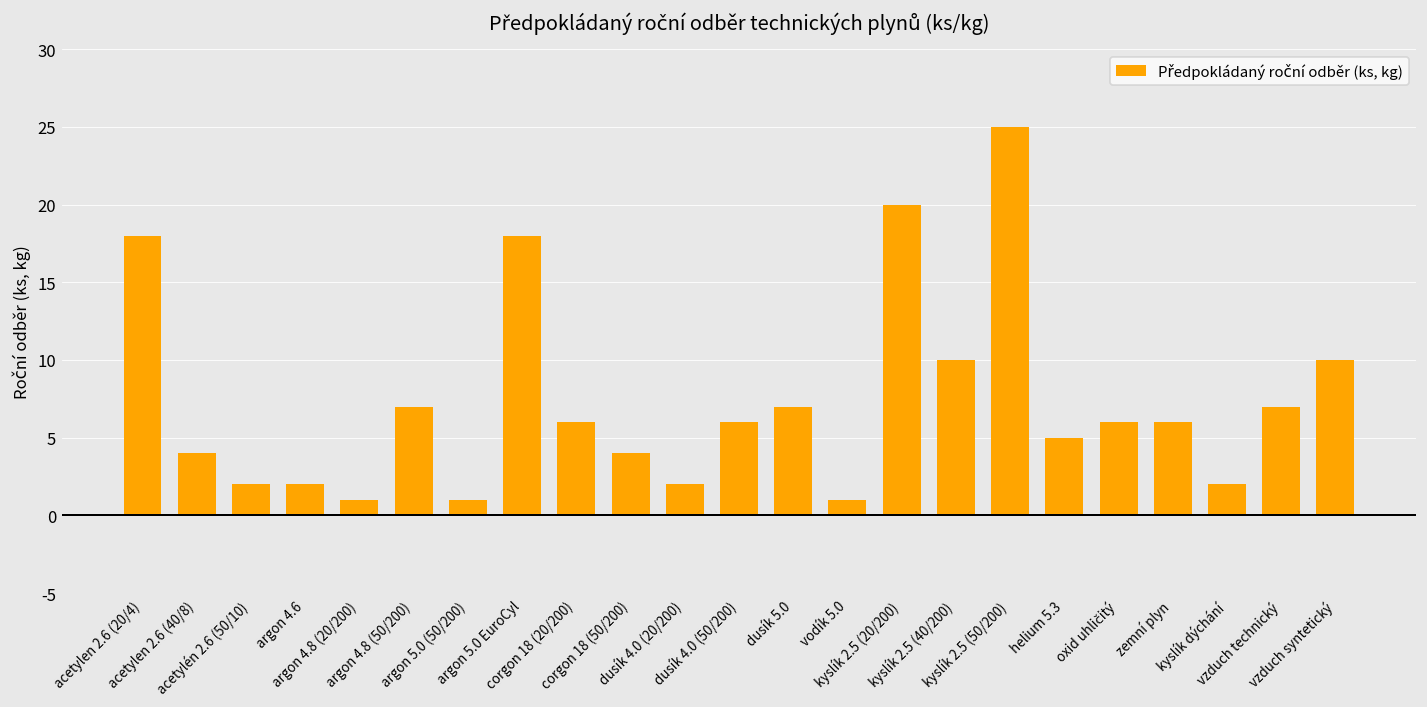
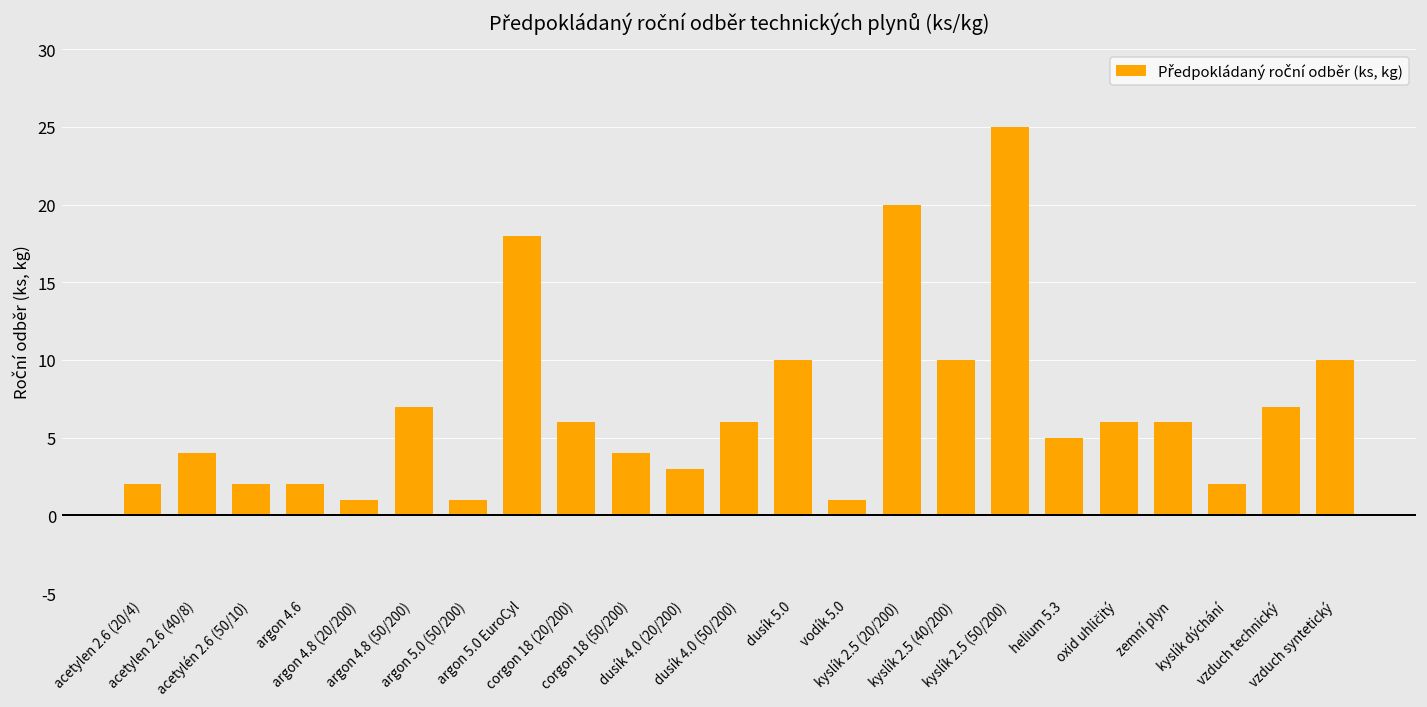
  {
-   "acetylen 2.6 (20/4)": 18,
+   "acetylen 2.6 (20/4)": 2,
    "acetylen 2.6 (40/8)": 4,
    "acetylén 2.6 (50/10)": 2,
    "argon 4.6": 2,
    "argon 4.8 (20/200)": 1,
    "argon 4.8 (50/200)": 7,
    "argon 5.0 (50/200)": 1,
    "argon 5.0 EuroCyl": 18,
    "corgon 18 (20/200)": 6,
    "corgon 18 (50/200)": 4,
-   "dusík 4.0 (20/200)": 2,
+   "dusík 4.0 (20/200)": 3,
    "dusík 4.0 (50/200)": 6,
-   "dusík 5.0": 7,
+   "dusík 5.0": 10,
    "vodík 5.0": 1,
    "kyslík 2.5 (20/200)": 20,
    "kyslík 2.5 (40/200)": 10,
    "kyslík 2.5 (50/200)": 25,
    "helium 5.3": 5,
    "oxid uhličitý": 6,
    "zemní plyn": 6,
    "kyslík dýchání": 2,
    "vzduch technický": 7,
    "vzduch syntetický": 10
  }
